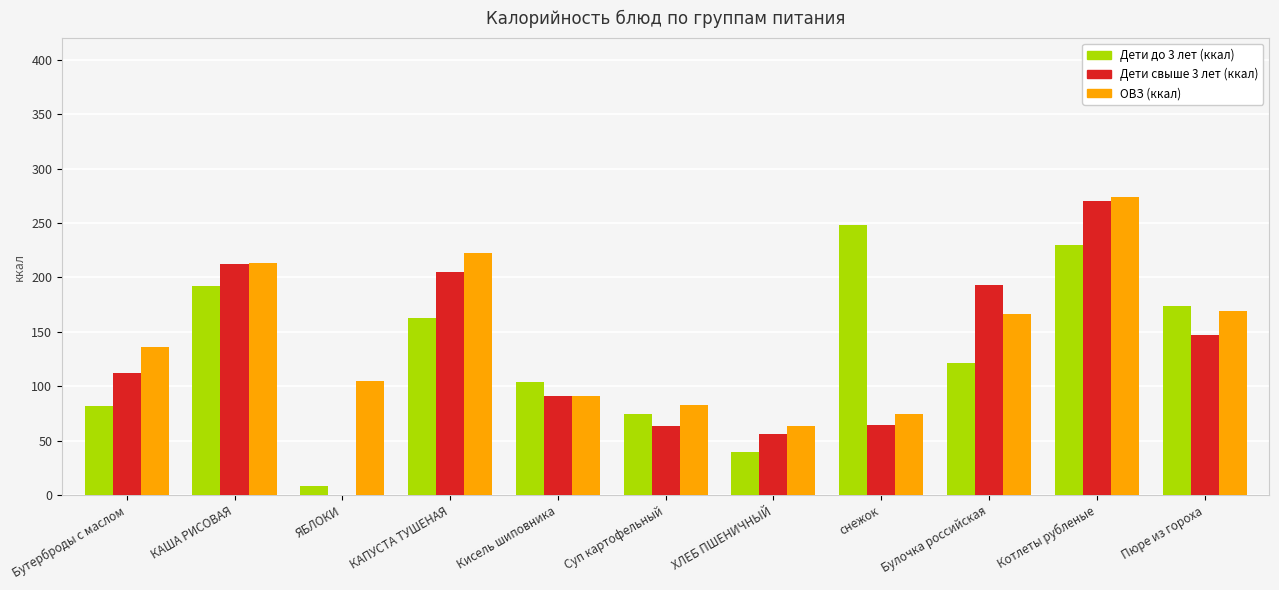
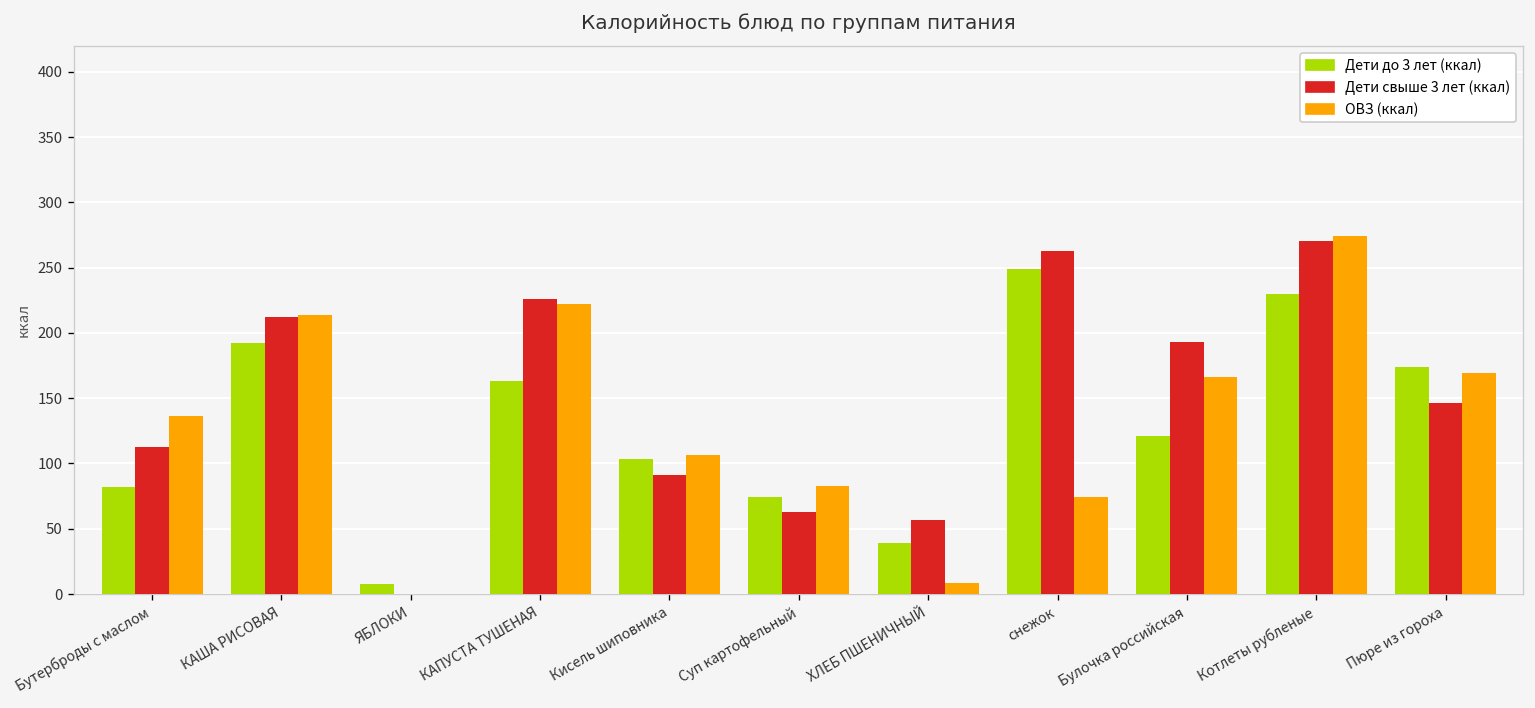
  {
    "Дети до 3 лет (ккал)": {
      "Бутерброды с маслом": 82,
      "КАША РИСОВАЯ": 192,
      "ЯБЛОКИ": 8,
      "КАПУСТА ТУШЕНАЯ": 163,
      "Кисель шиповника": 104,
      "Суп картофельный": 74,
      "ХЛЕБ ПШЕНИЧНЫЙ": 39,
      "снежок": 249,
      "Булочка российская": 121,
      "Котлеты рубленые": 230,
      "Пюре из гороха": 174
    },
    "Дети свыше 3 лет (ккал)": {
      "Бутерброды с маслом": 112,
      "КАША РИСОВАЯ": 212,
      "ЯБЛОКИ": 0,
-     "КАПУСТА ТУШЕНАЯ": 205,
+     "КАПУСТА ТУШЕНАЯ": 226,
      "Кисель шиповника": 91,
      "Суп картофельный": 63,
      "ХЛЕБ ПШЕНИЧНЫЙ": 56,
-     "снежок": 65,
+     "снежок": 263,
      "Булочка российская": 193,
      "Котлеты рубленые": 270,
      "Пюре из гороха": 147
    },
    "ОВЗ (ккал)": {
      "Бутерброды с маслом": 136,
      "КАША РИСОВАЯ": 214,
-     "ЯБЛОКИ": 105,
+     "ЯБЛОКИ": 0,
      "КАПУСТА ТУШЕНАЯ": 222,
-     "Кисель шиповника": 91,
+     "Кисель шиповника": 106,
      "Суп картофельный": 83,
-     "ХЛЕБ ПШЕНИЧНЫЙ": 64,
+     "ХЛЕБ ПШЕНИЧНЫЙ": 8,
      "снежок": 74,
      "Булочка российская": 166,
      "Котлеты рубленые": 274,
      "Пюре из гороха": 169
    }
  }
